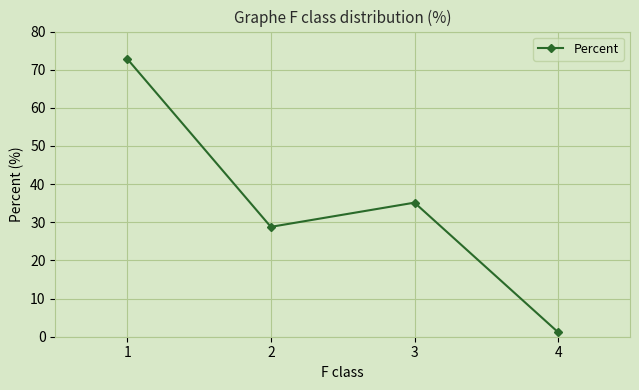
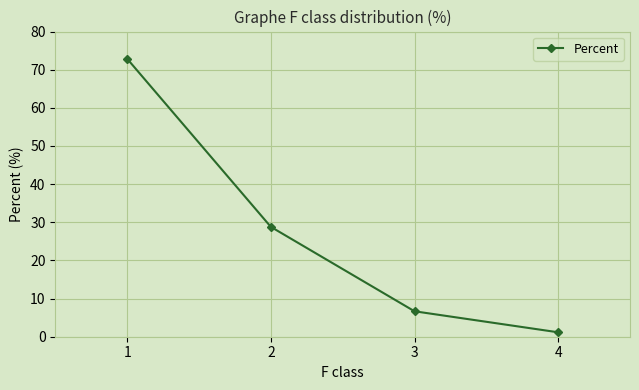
  {
    "1": 73,
    "2": 29,
-   "3": 35,
+   "3": 7,
    "4": 1
  }
